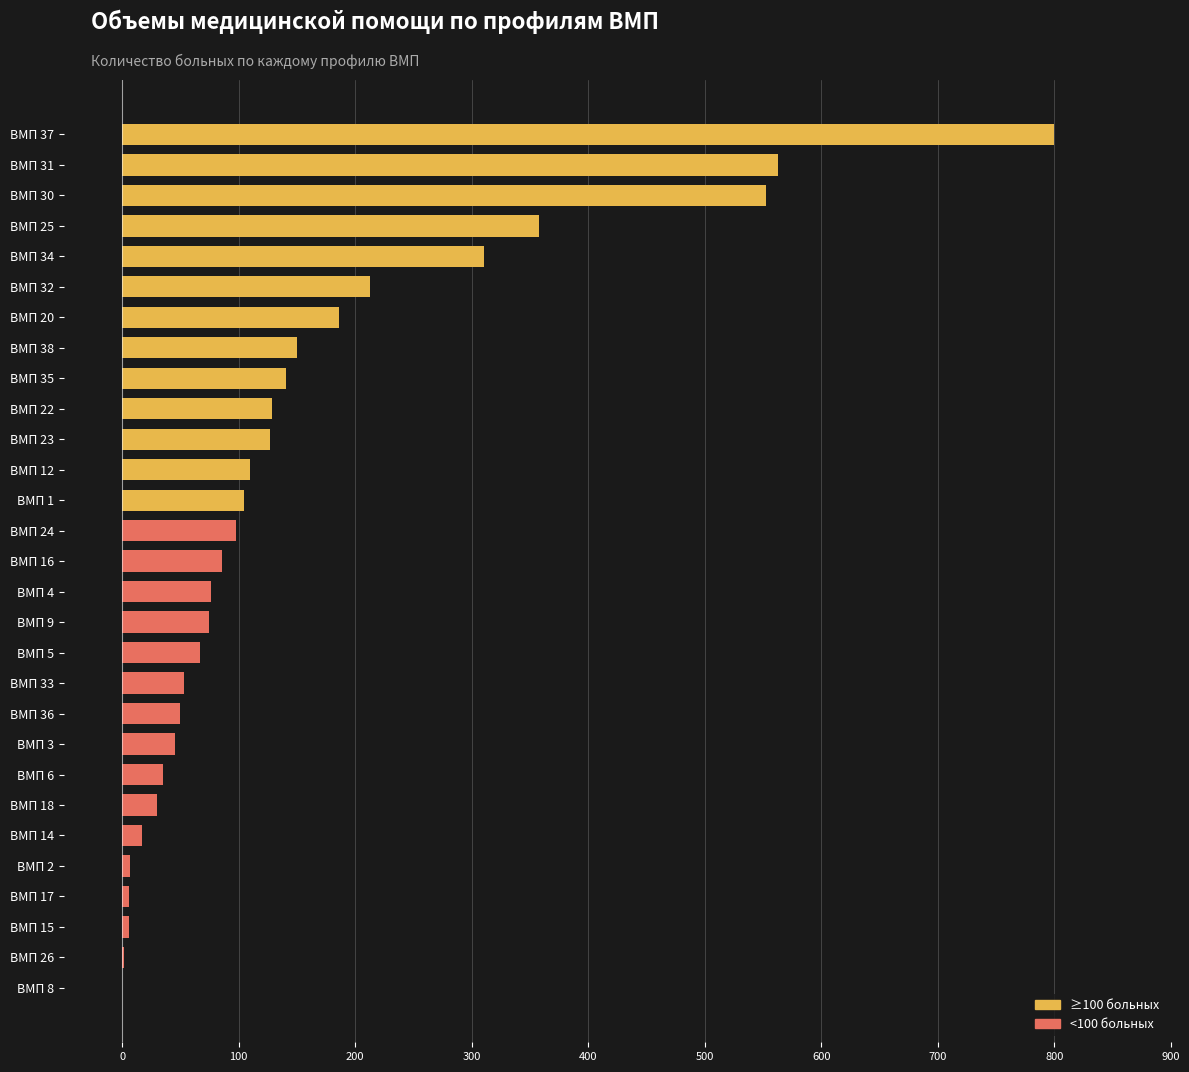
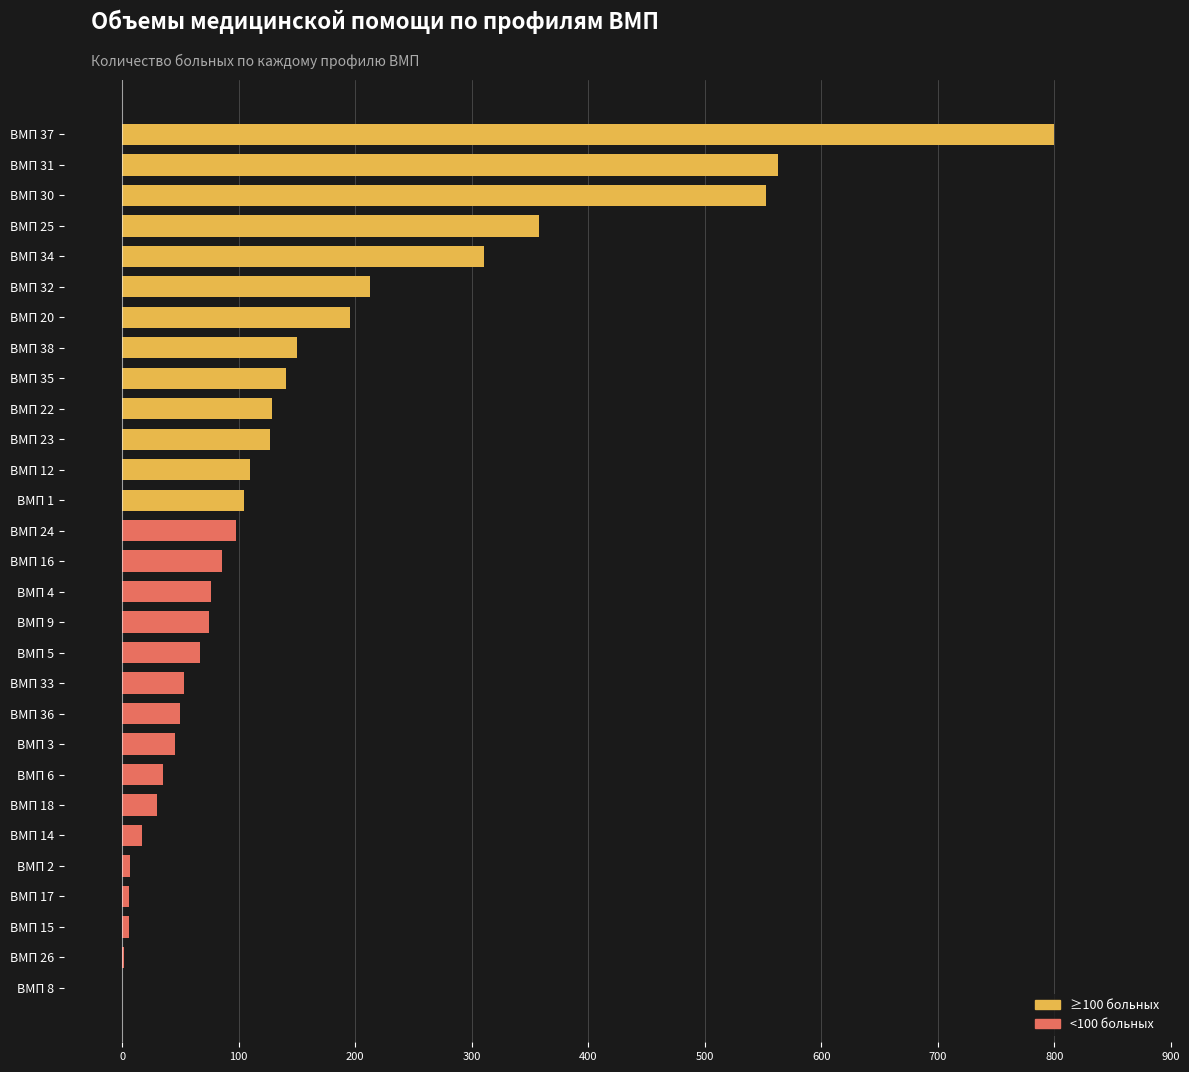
  {
    "ВМП 37": 800,
    "ВМП 31": 563,
    "ВМП 30": 553,
    "ВМП 25": 358,
    "ВМП 34": 311,
    "ВМП 32": 213,
-   "ВМП 20": 186,
+   "ВМП 20": 196,
    "ВМП 38": 150,
    "ВМП 35": 141,
    "ВМП 22": 129,
    "ВМП 23": 127,
    "ВМП 12": 110,
    "ВМП 1": 105,
    "ВМП 24": 98,
    "ВМП 16": 86,
    "ВМП 4": 76,
    "ВМП 9": 75,
    "ВМП 5": 67,
    "ВМП 33": 53,
    "ВМП 36": 50,
    "ВМП 3": 45,
    "ВМП 6": 35,
    "ВМП 18": 30,
    "ВМП 14": 17,
    "ВМП 2": 7,
    "ВМП 17": 6,
    "ВМП 15": 6,
    "ВМП 8": 0
  }
